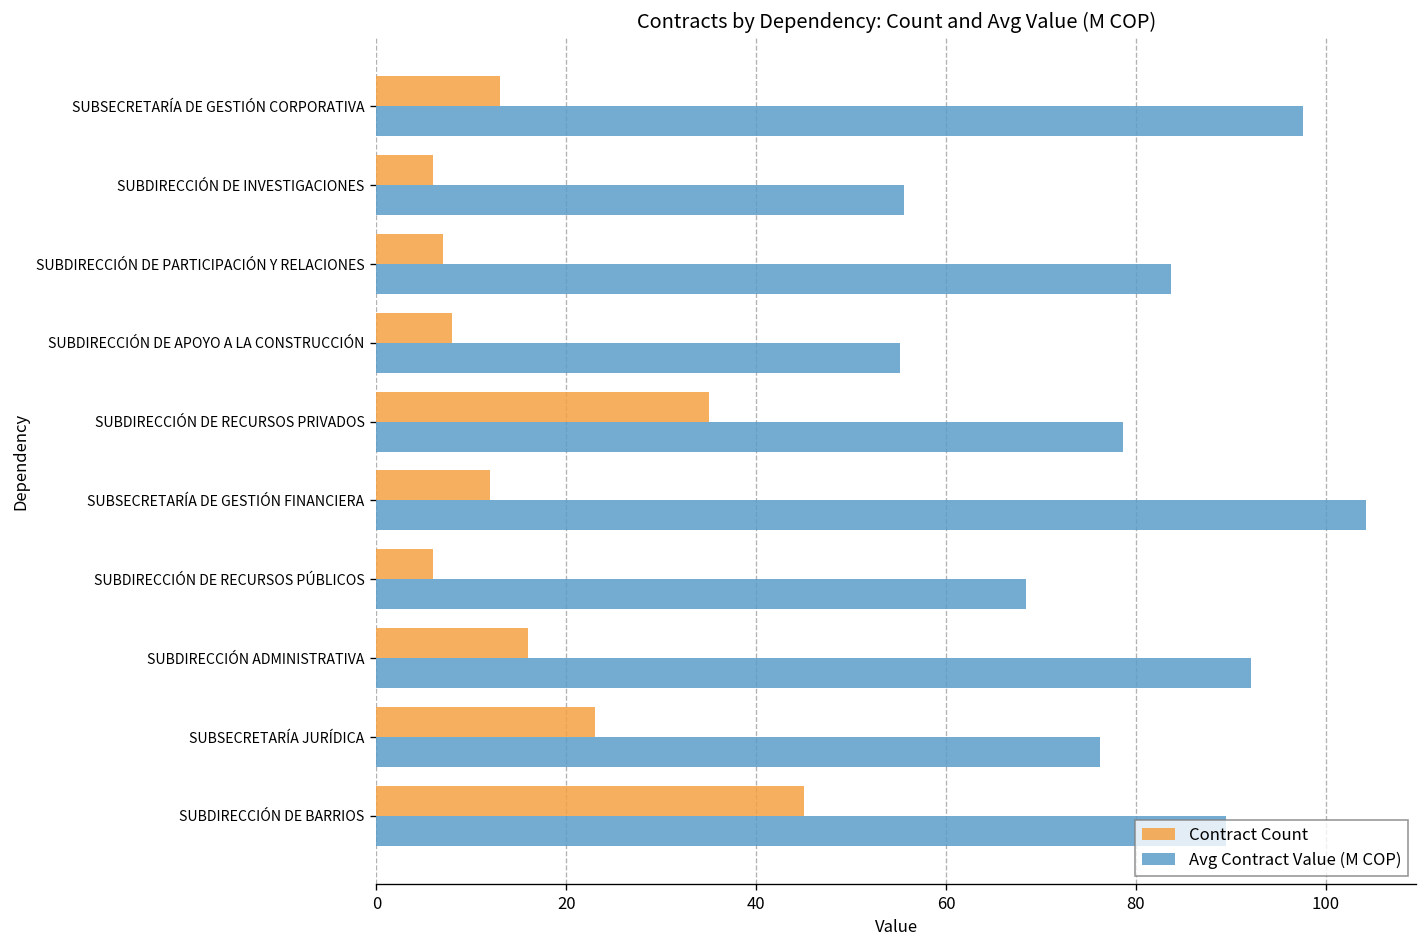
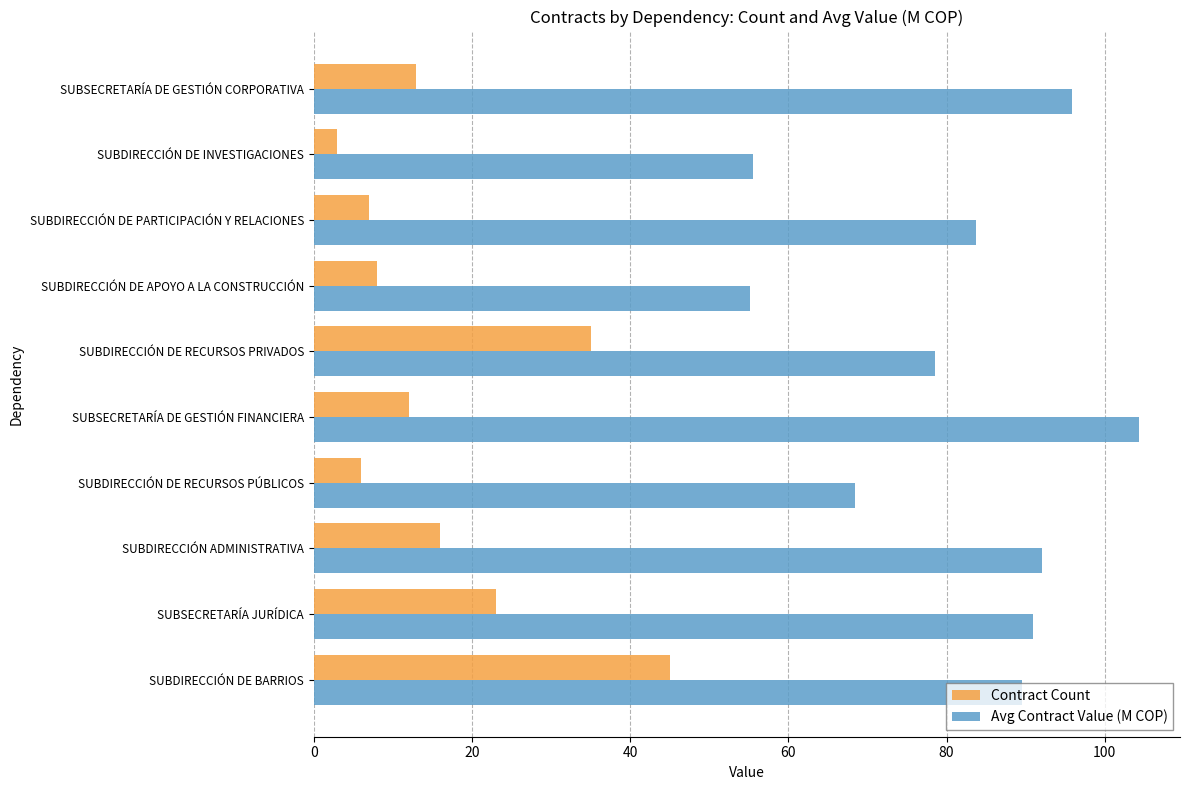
  {
    "Contract Count": {
      "SUBSECRETARÍA DE GESTIÓN CORPORATIVA": 13,
-     "SUBDIRECCIÓN DE INVESTIGACIONES": 6,
+     "SUBDIRECCIÓN DE INVESTIGACIONES": 3,
      "SUBDIRECCIÓN DE PARTICIPACIÓN Y RELACIONES": 7,
      "SUBDIRECCIÓN DE APOYO A LA CONSTRUCCIÓN": 8,
      "SUBDIRECCIÓN DE RECURSOS PRIVADOS": 35,
      "SUBSECRETARÍA DE GESTIÓN FINANCIERA": 12,
      "SUBDIRECCIÓN DE RECURSOS PÚBLICOS": 6,
      "SUBDIRECCIÓN ADMINISTRATIVA": 16,
      "SUBSECRETARÍA JURÍDICA": 23,
      "SUBDIRECCIÓN DE BARRIOS": 45
    },
    "Avg Contract Value (M COP)": {
-     "SUBSECRETARÍA DE GESTIÓN CORPORATIVA": 98,
+     "SUBSECRETARÍA DE GESTIÓN CORPORATIVA": 96,
      "SUBDIRECCIÓN DE INVESTIGACIONES": 56,
      "SUBDIRECCIÓN DE PARTICIPACIÓN Y RELACIONES": 84,
      "SUBDIRECCIÓN DE APOYO A LA CONSTRUCCIÓN": 55,
      "SUBDIRECCIÓN DE RECURSOS PRIVADOS": 79,
      "SUBSECRETARÍA DE GESTIÓN FINANCIERA": 104,
      "SUBDIRECCIÓN DE RECURSOS PÚBLICOS": 68,
      "SUBDIRECCIÓN ADMINISTRATIVA": 92,
-     "SUBSECRETARÍA JURÍDICA": 76
+     "SUBSECRETARÍA JURÍDICA": 91
    }
  }
